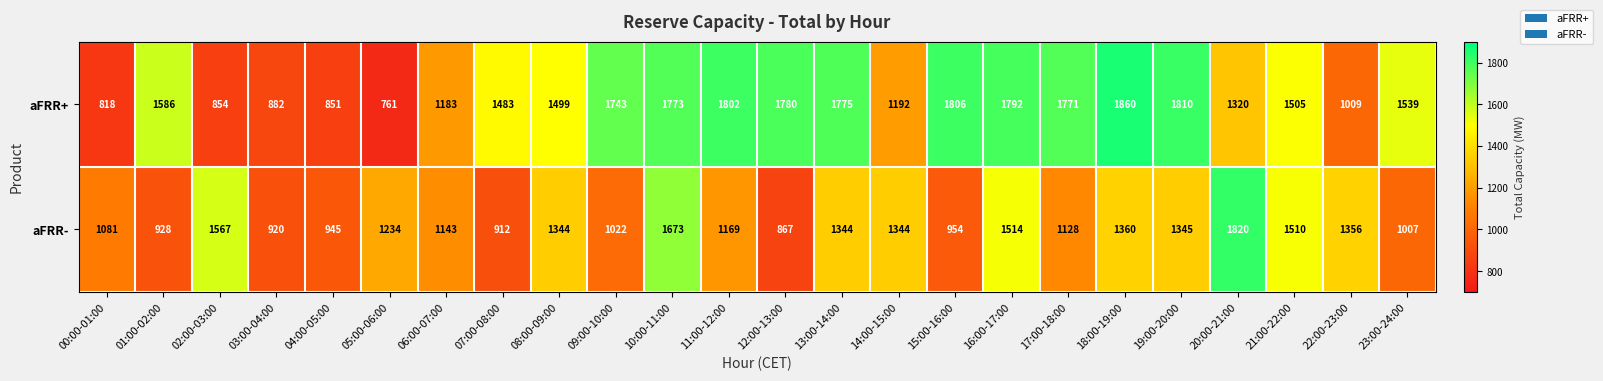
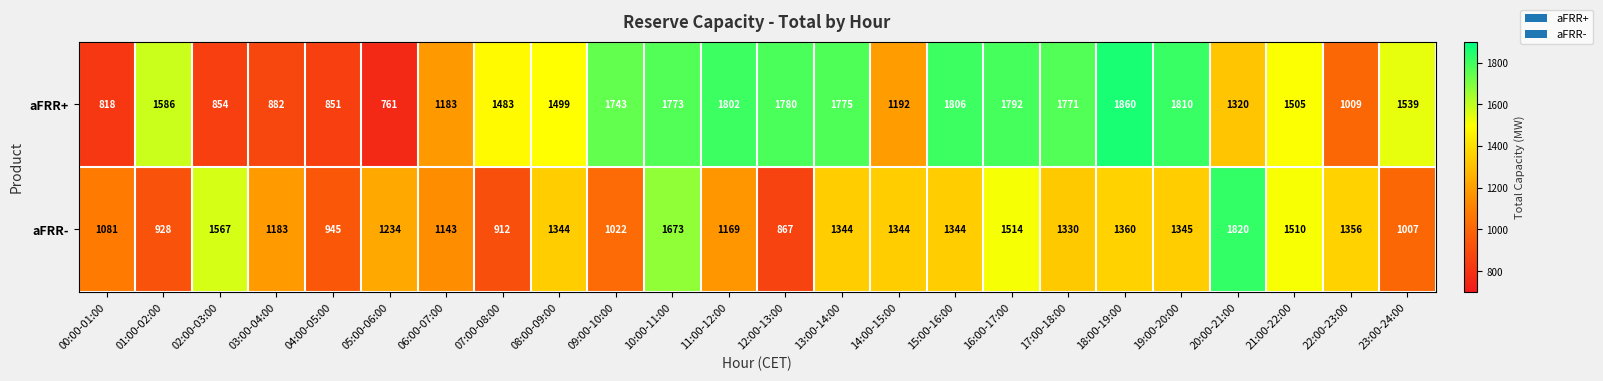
  {
    "aFRR+": {
      "00:00-01:00": 818,
      "01:00-02:00": 1586,
      "02:00-03:00": 854,
      "03:00-04:00": 882,
      "04:00-05:00": 851,
      "05:00-06:00": 761,
      "06:00-07:00": 1183,
      "07:00-08:00": 1483,
      "08:00-09:00": 1499,
      "09:00-10:00": 1743,
      "10:00-11:00": 1773,
      "11:00-12:00": 1802,
      "12:00-13:00": 1780,
      "13:00-14:00": 1775,
      "14:00-15:00": 1192,
      "15:00-16:00": 1806,
      "16:00-17:00": 1792,
      "17:00-18:00": 1771,
      "18:00-19:00": 1860,
      "19:00-20:00": 1810,
      "20:00-21:00": 1320,
      "21:00-22:00": 1505,
      "22:00-23:00": 1009,
      "23:00-24:00": 1539
    },
    "aFRR-": {
      "00:00-01:00": 1081,
      "01:00-02:00": 928,
      "02:00-03:00": 1567,
-     "03:00-04:00": 920,
+     "03:00-04:00": 1183,
      "04:00-05:00": 945,
      "05:00-06:00": 1234,
      "06:00-07:00": 1143,
      "07:00-08:00": 912,
      "08:00-09:00": 1344,
      "09:00-10:00": 1022,
      "10:00-11:00": 1673,
      "11:00-12:00": 1169,
      "12:00-13:00": 867,
      "13:00-14:00": 1344,
      "14:00-15:00": 1344,
-     "15:00-16:00": 954,
+     "15:00-16:00": 1344,
      "16:00-17:00": 1514,
-     "17:00-18:00": 1128,
+     "17:00-18:00": 1330,
      "18:00-19:00": 1360,
      "19:00-20:00": 1345,
      "20:00-21:00": 1820,
      "21:00-22:00": 1510,
      "22:00-23:00": 1356,
      "23:00-24:00": 1007
    }
  }
